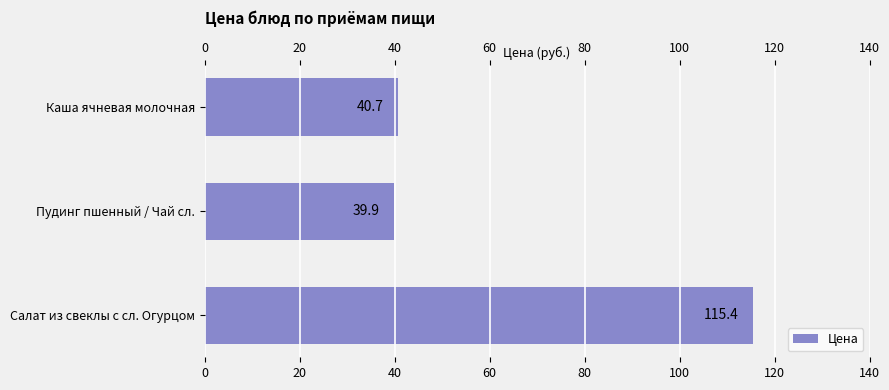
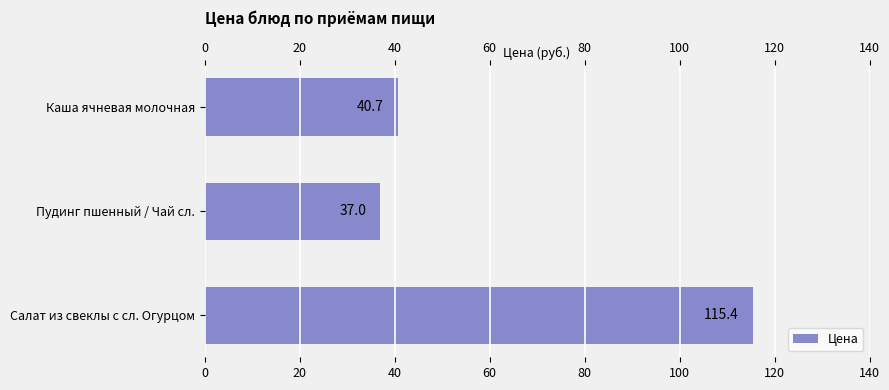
  {
    "Каша ячневая молочная": 40.7,
-   "Пудинг пшенный / Чай сл.": 39.9,
+   "Пудинг пшенный / Чай сл.": 37.0,
    "Салат из свеклы с сл. Огурцом": 115.4
  }
